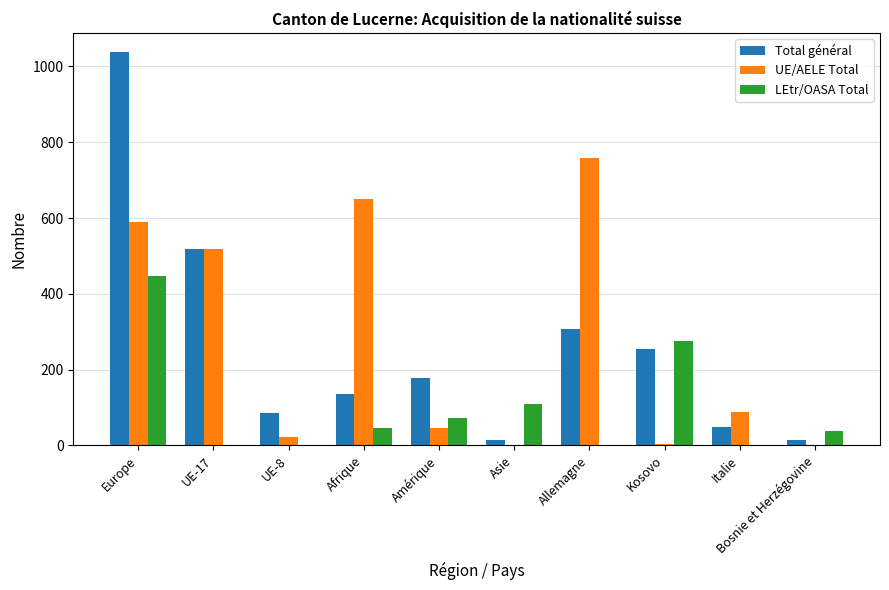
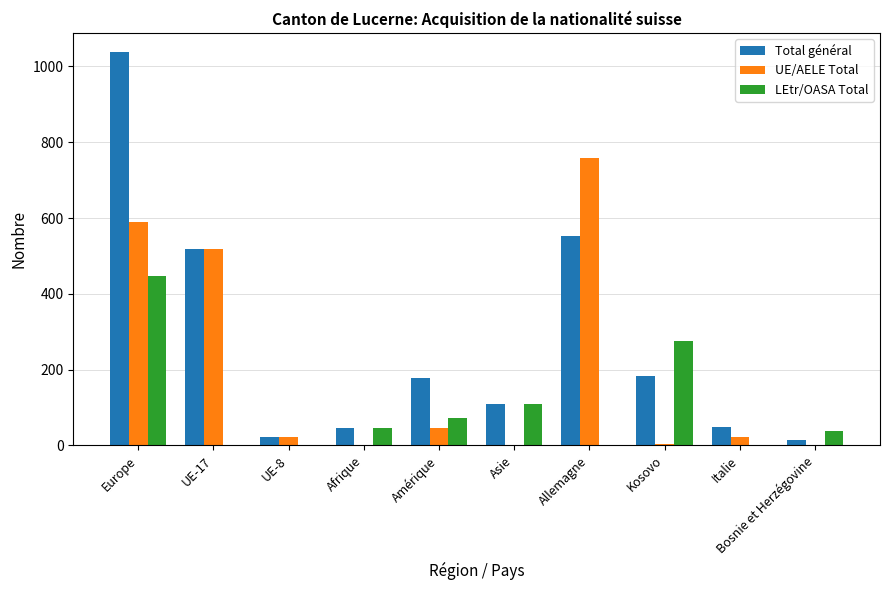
  {
    "Total général": {
      "Europe": 1040,
      "UE-17": 520,
-     "UE-8": 80,
-     "Afrique": 140,
+     "UE-8": 20,
+     "Afrique": 50,
      "Amérique": 180,
-     "Asie": 20,
-     "Allemagne": 310,
-     "Kosovo": 250,
+     "Asie": 110,
+     "Allemagne": 550,
+     "Kosovo": 180,
      "Italie": 50,
      "Bosnie et Herzégovine": 10
    },
    "UE/AELE Total": {
      "Europe": 590,
      "UE-17": 520,
      "UE-8": 20,
-     "Afrique": 650,
+     "Afrique": 0,
      "Amérique": 50,
      "Allemagne": 760,
-     "Italie": 90,
+     "Italie": 20,
      "Bosnie et Herzégovine": 0
    },
    "LEtr/OASA Total": {
      "Europe": 450,
      "UE-17": 0,
      "UE-8": 0,
      "Afrique": 50,
      "Amérique": 70,
      "Asie": 110,
      "Allemagne": 0,
      "Kosovo": 280,
      "Italie": 0,
      "Bosnie et Herzégovine": 40
    }
  }
